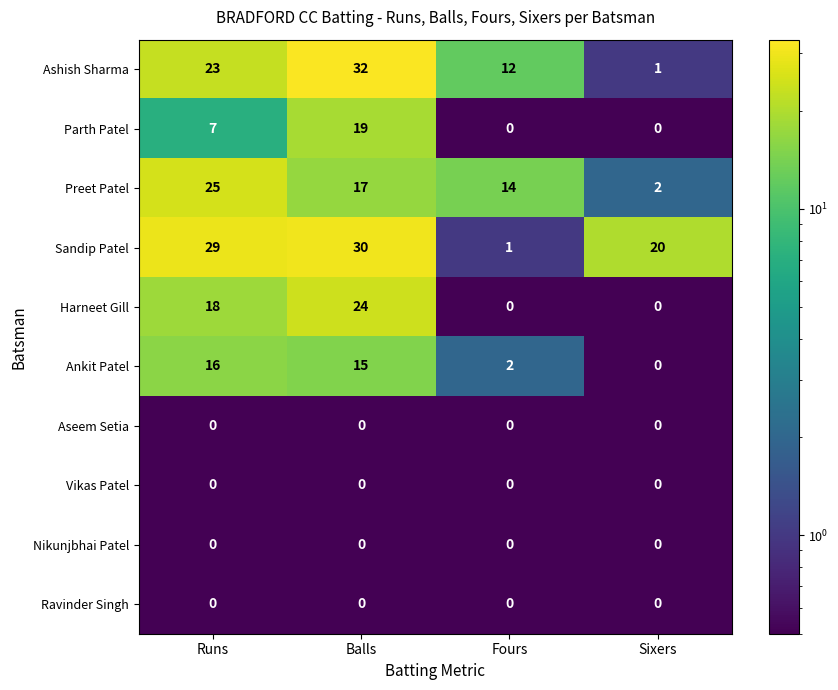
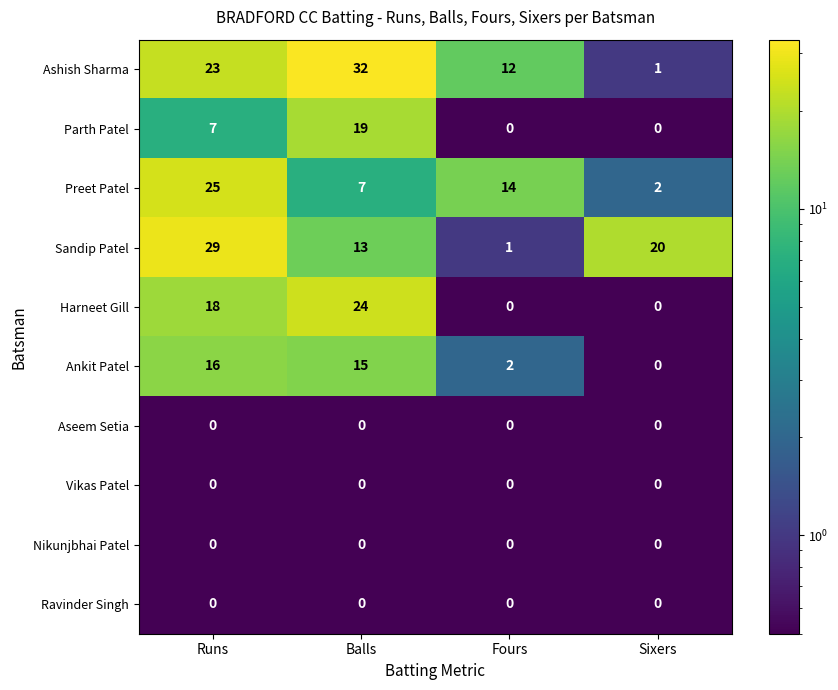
  {
    "Ashish Sharma": {
      "Runs": 23,
      "Balls": 32,
      "Fours": 12,
      "Sixers": 1
    },
    "Parth Patel": {
      "Runs": 7,
      "Balls": 19,
      "Fours": 0,
      "Sixers": 0
    },
    "Preet Patel": {
      "Runs": 25,
-     "Balls": 17,
+     "Balls": 7,
      "Fours": 14,
      "Sixers": 2
    },
    "Sandip Patel": {
      "Runs": 29,
-     "Balls": 30,
+     "Balls": 13,
      "Fours": 1,
      "Sixers": 20
    },
    "Harneet Gill": {
      "Runs": 18,
      "Balls": 24,
      "Fours": 0,
      "Sixers": 0
    },
    "Ankit Patel": {
      "Runs": 16,
      "Balls": 15,
      "Fours": 2,
      "Sixers": 0
    },
    "Aseem Setia": {
      "Runs": 0,
      "Balls": 0,
      "Fours": 0,
      "Sixers": 0
    },
    "Vikas Patel": {
      "Runs": 0,
      "Balls": 0,
      "Fours": 0,
      "Sixers": 0
    },
    "Nikunjbhai Patel": {
      "Runs": 0,
      "Balls": 0,
      "Fours": 0,
      "Sixers": 0
    },
    "Ravinder Singh": {
      "Runs": 0,
      "Balls": 0,
      "Fours": 0,
      "Sixers": 0
    }
  }
